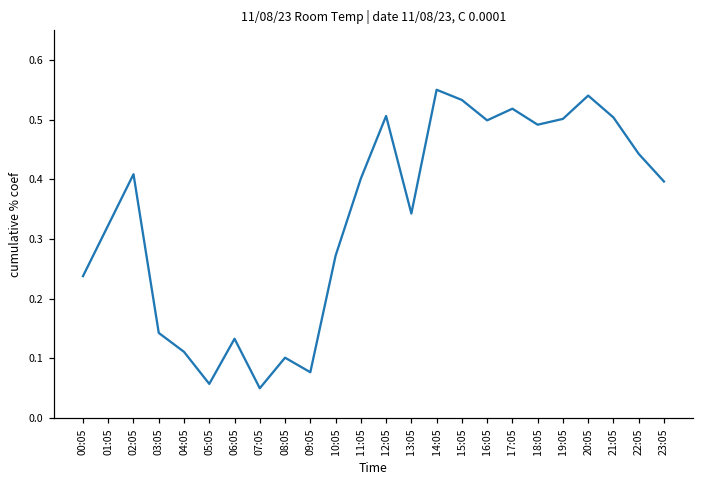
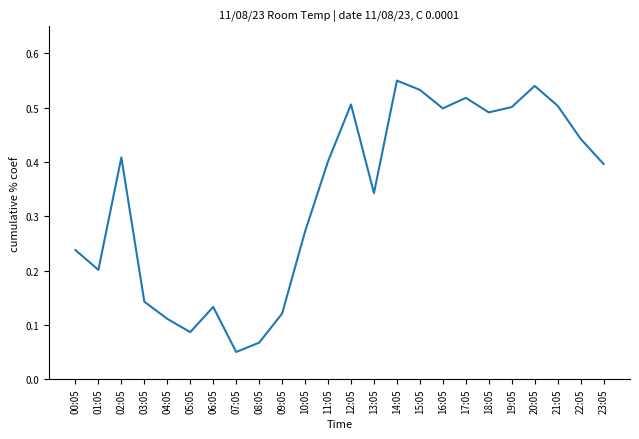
  {
    "00:05": 0.24,
-   "01:05": 0.32,
+   "01:05": 0.20,
    "02:05": 0.41,
    "03:05": 0.14,
    "04:05": 0.11,
-   "05:05": 0.06,
+   "05:05": 0.09,
    "06:05": 0.13,
    "07:05": 0.05,
-   "08:05": 0.10,
-   "09:05": 0.08,
+   "08:05": 0.07,
+   "09:05": 0.12,
    "10:05": 0.27,
    "11:05": 0.40,
    "12:05": 0.51,
    "13:05": 0.34,
    "14:05": 0.55,
    "15:05": 0.53,
    "16:05": 0.50,
    "17:05": 0.52,
    "18:05": 0.49,
    "19:05": 0.50,
    "20:05": 0.54,
    "21:05": 0.50,
    "22:05": 0.44,
    "23:05": 0.40
  }
